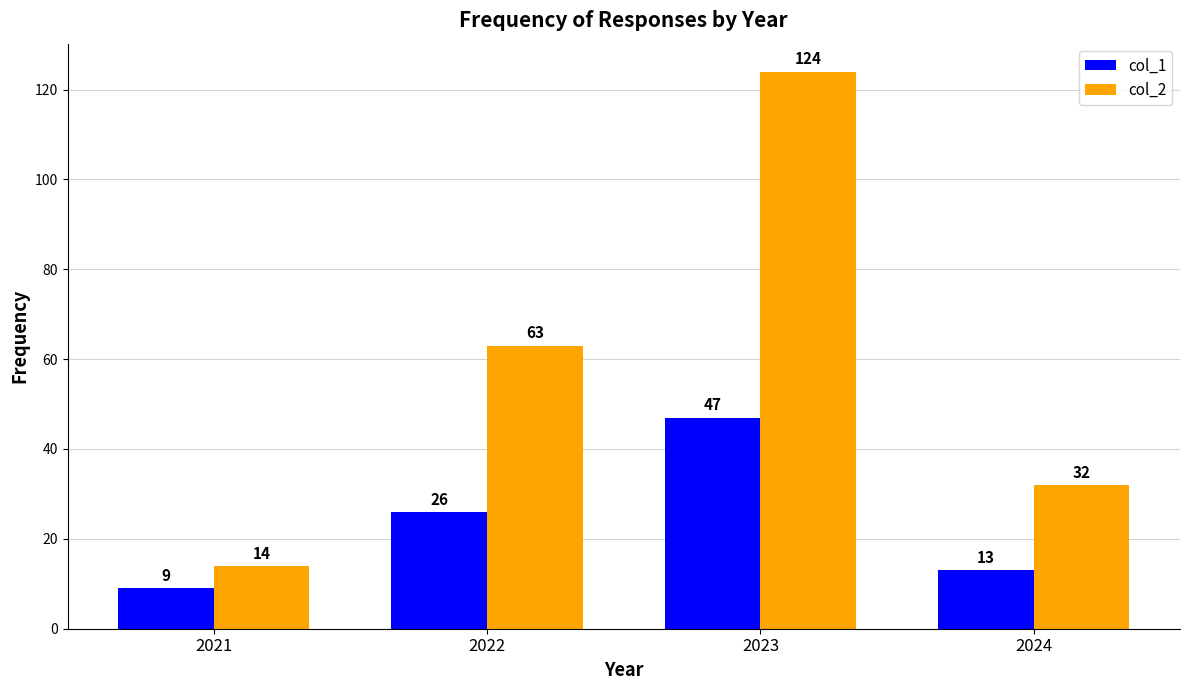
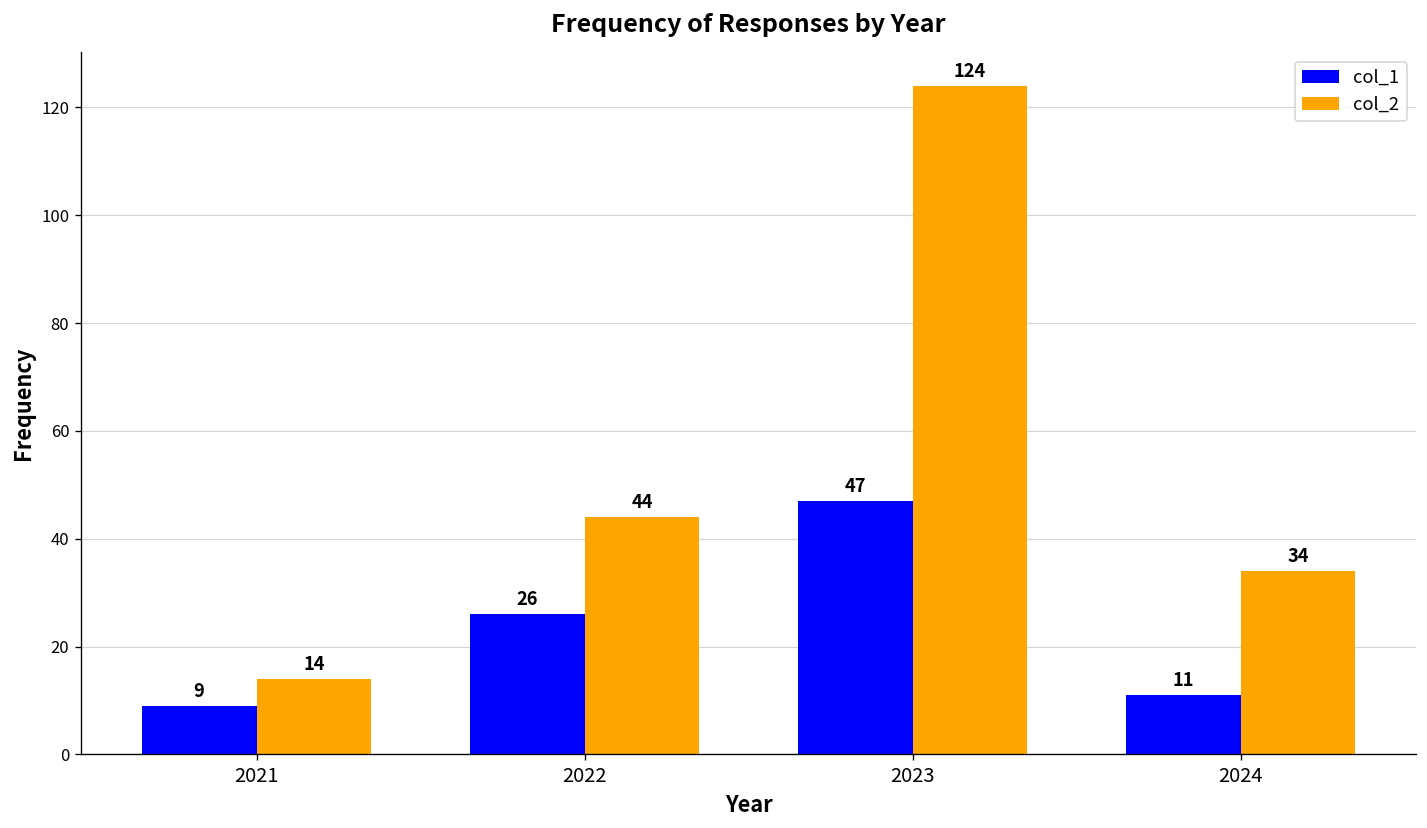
  {
    "col_1": {
      "2021": 9,
      "2022": 26,
      "2023": 47,
-     "2024": 13
+     "2024": 11
    },
    "col_2": {
      "2021": 14,
-     "2022": 63,
+     "2022": 44,
      "2023": 124,
-     "2024": 32
+     "2024": 34
    }
  }
